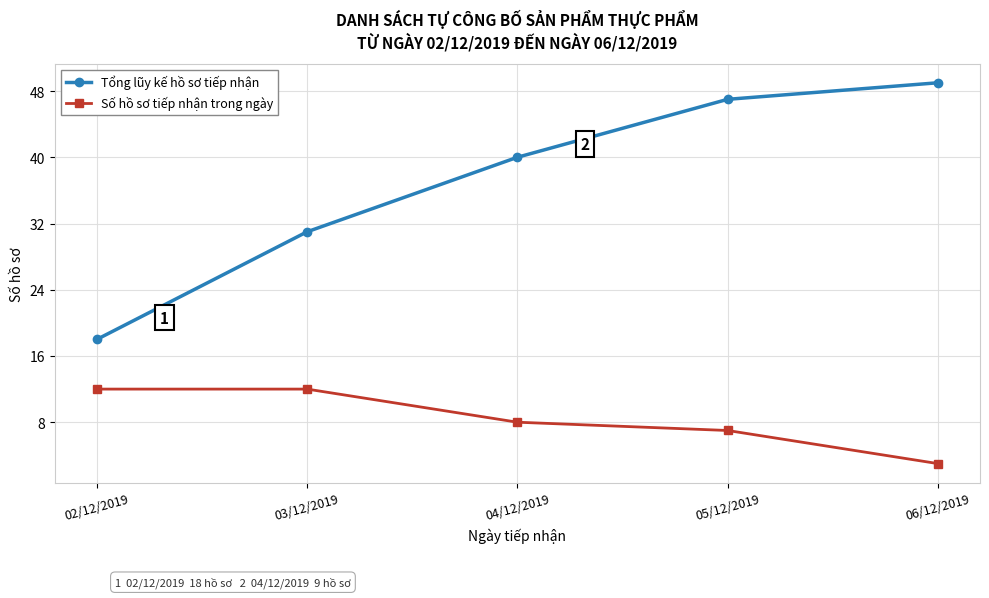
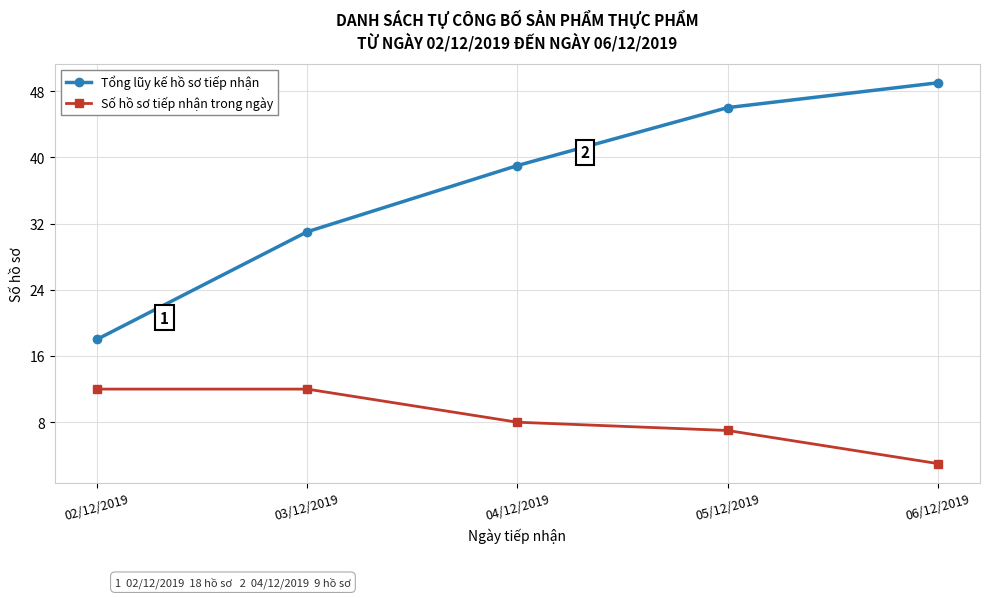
  {
    "Tổng lũy kế hồ sơ tiếp nhận": {
      "02/12/2019": 18,
      "03/12/2019": 31,
-     "04/12/2019": 40,
-     "05/12/2019": 47,
+     "04/12/2019": 39,
+     "05/12/2019": 46,
      "06/12/2019": 49
    },
    "Số hồ sơ tiếp nhận trong ngày": {
      "02/12/2019": 12,
      "03/12/2019": 12,
      "04/12/2019": 8,
      "05/12/2019": 7,
      "06/12/2019": 3
    }
  }
